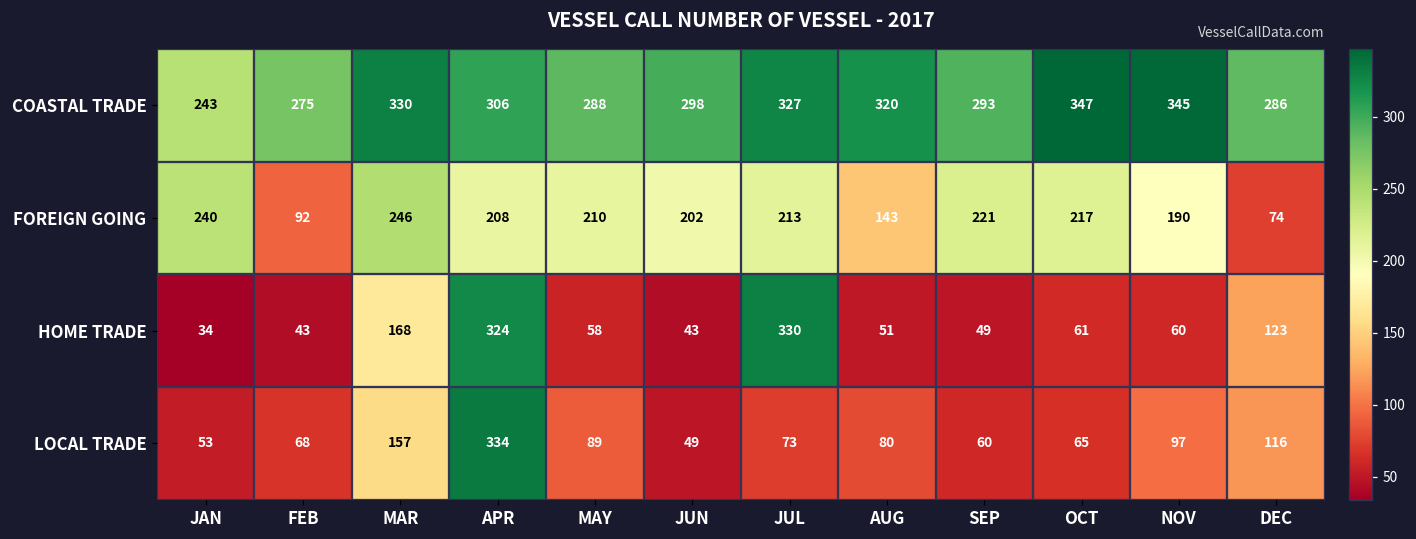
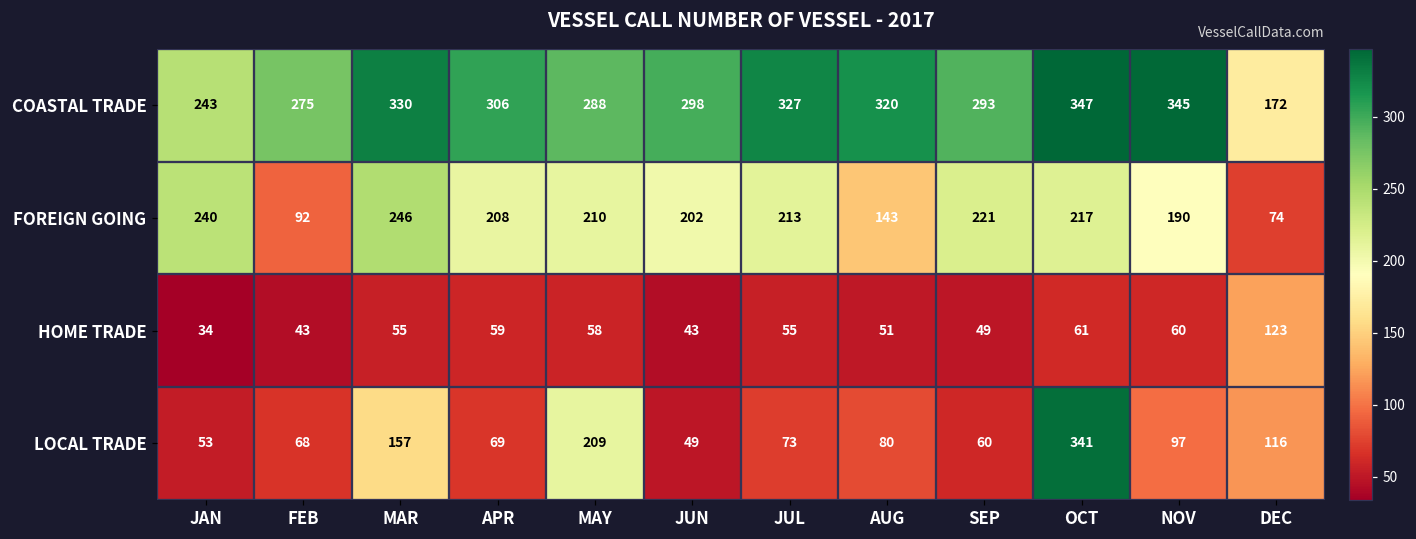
  {
    "COASTAL TRADE": {
      "JAN": 243,
      "FEB": 275,
      "MAR": 330,
      "APR": 306,
      "MAY": 288,
      "JUN": 298,
      "JUL": 327,
      "AUG": 320,
      "SEP": 293,
      "OCT": 347,
      "NOV": 345,
-     "DEC": 286
+     "DEC": 172
    },
    "FOREIGN GOING": {
      "JAN": 240,
      "FEB": 92,
      "MAR": 246,
      "APR": 208,
      "MAY": 210,
      "JUN": 202,
      "JUL": 213,
      "AUG": 143,
      "SEP": 221,
      "OCT": 217,
      "NOV": 190,
      "DEC": 74
    },
    "HOME TRADE": {
      "JAN": 34,
      "FEB": 43,
-     "MAR": 168,
-     "APR": 324,
+     "MAR": 55,
+     "APR": 59,
      "MAY": 58,
      "JUN": 43,
-     "JUL": 330,
+     "JUL": 55,
      "AUG": 51,
      "SEP": 49,
      "OCT": 61,
      "NOV": 60,
      "DEC": 123
    },
    "LOCAL TRADE": {
      "JAN": 53,
      "FEB": 68,
      "MAR": 157,
-     "APR": 334,
-     "MAY": 89,
+     "APR": 69,
+     "MAY": 209,
      "JUN": 49,
      "JUL": 73,
      "AUG": 80,
      "SEP": 60,
-     "OCT": 65,
+     "OCT": 341,
      "NOV": 97,
      "DEC": 116
    }
  }
